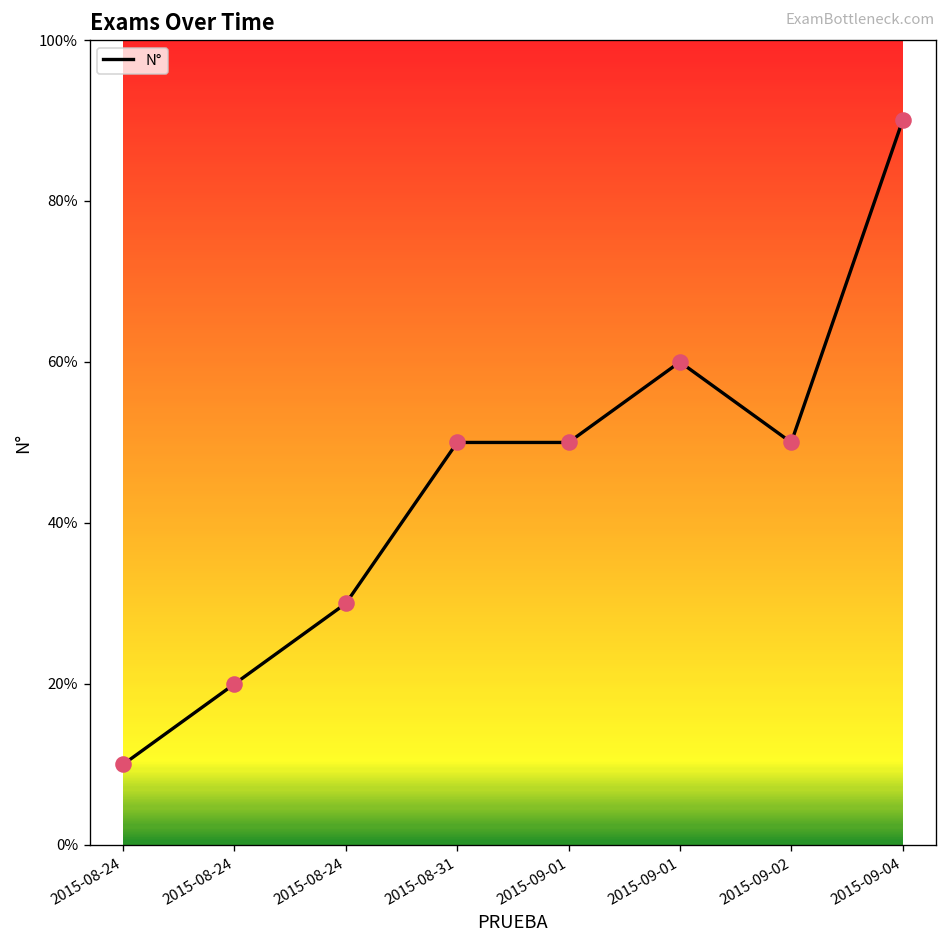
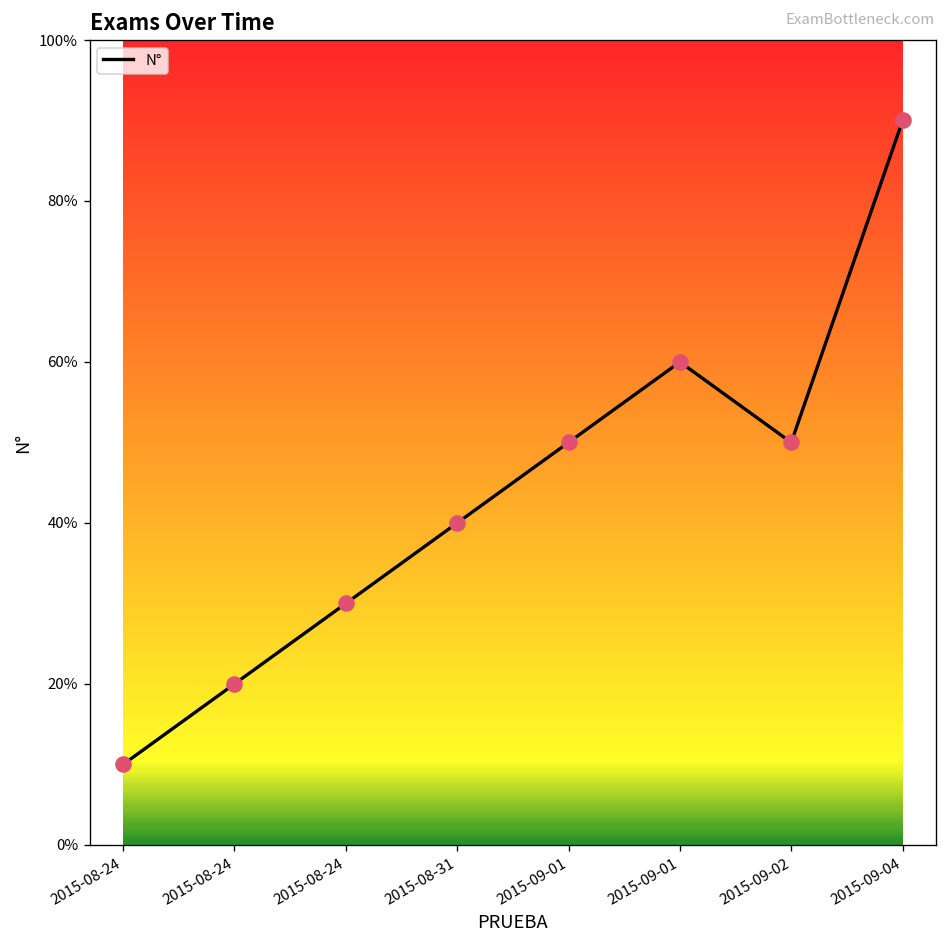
  {
-   "2015-08-31": "50%",
+   "2015-08-31": "40%",
    "2015-09-02": "50%",
    "2015-09-04": "90%"
  }
